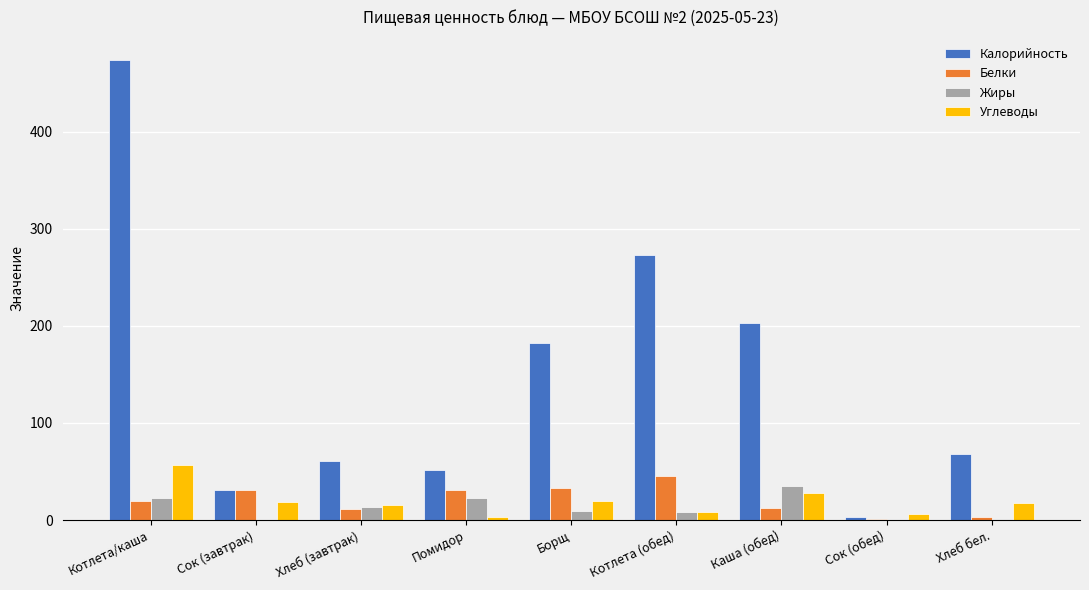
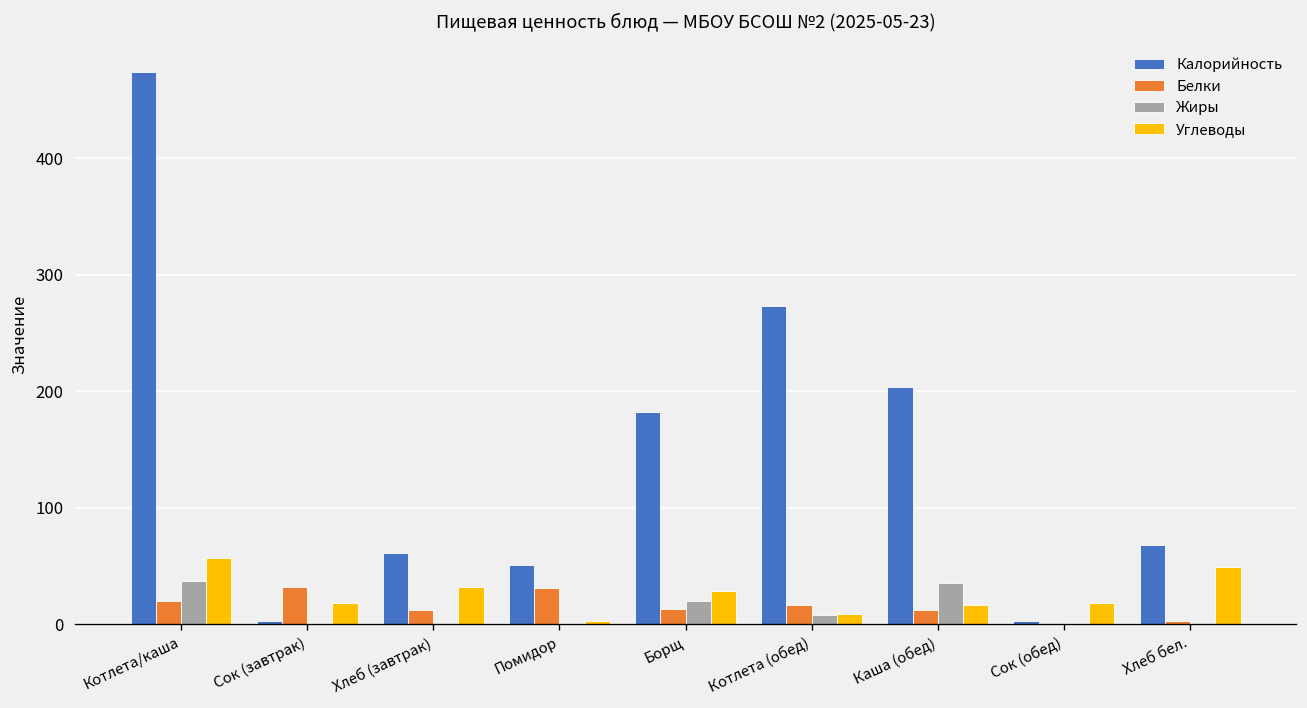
  {
    "Калорийность": {
      "Котлета/каша": 470,
-     "Сок (завтрак)": 30,
+     "Сок (завтрак)": 0,
      "Хлеб (завтрак)": 60,
      "Помидор": 50,
      "Борщ": 180,
      "Котлета (обед)": 270,
      "Каша (обед)": 200,
      "Сок (обед)": 0,
      "Хлеб бел.": 70
    },
    "Белки": {
      "Котлета/каша": 20,
      "Сок (завтрак)": 30,
      "Хлеб (завтрак)": 10,
      "Помидор": 30,
-     "Борщ": 30,
-     "Котлета (обед)": 40,
+     "Борщ": 10,
+     "Котлета (обед)": 20,
      "Каша (обед)": 10,
      "Хлеб бел.": 0
    },
    "Жиры": {
-     "Котлета/каша": 20,
+     "Котлета/каша": 40,
      "Сок (завтрак)": 0,
-     "Хлеб (завтрак)": 10,
-     "Помидор": 20,
-     "Борщ": 10,
+     "Хлеб (завтрак)": 0,
+     "Помидор": 0,
+     "Борщ": 20,
      "Котлета (обед)": 10,
      "Каша (обед)": 40,
      "Сок (обед)": 0
    },
    "Углеводы": {
      "Котлета/каша": 60,
      "Сок (завтрак)": 20,
-     "Хлеб (завтрак)": 20,
+     "Хлеб (завтрак)": 30,
      "Помидор": 0,
-     "Борщ": 20,
+     "Борщ": 30,
      "Котлета (обед)": 10,
-     "Каша (обед)": 30,
-     "Сок (обед)": 10,
-     "Хлеб бел.": 20
+     "Каша (обед)": 20,
+     "Сок (обед)": 20,
+     "Хлеб бел.": 50
    }
  }
